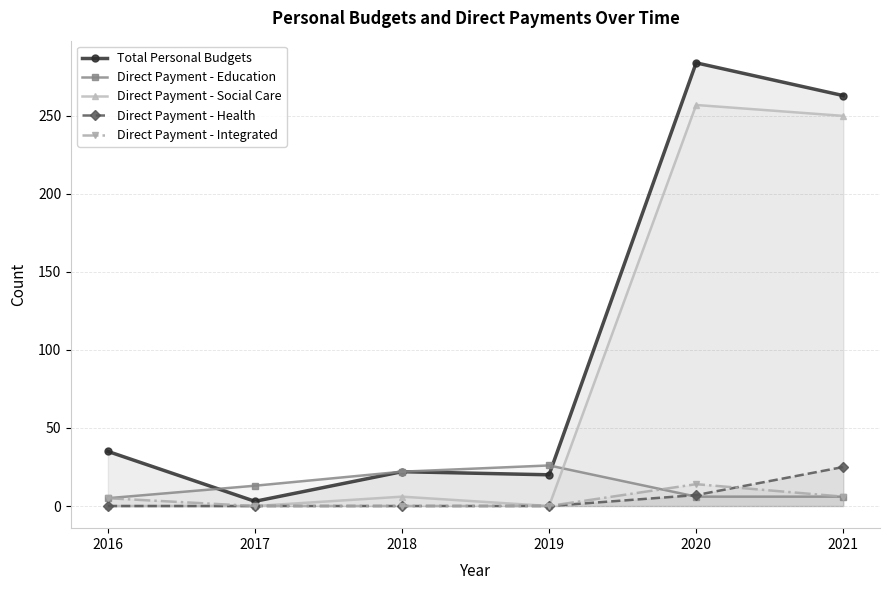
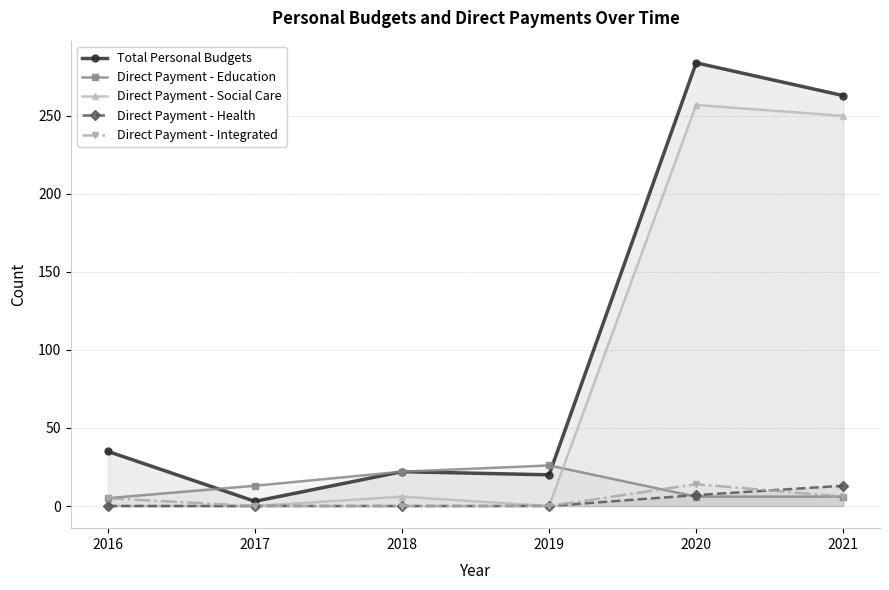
  {
    "Total Personal Budgets": {
      "2016": 35,
      "2017": 3,
      "2019": 20,
      "2020": 284,
      "2021": 263
    },
    "Direct Payment - Health": {
-     "2021": 25
+     "2021": 13
    }
  }
